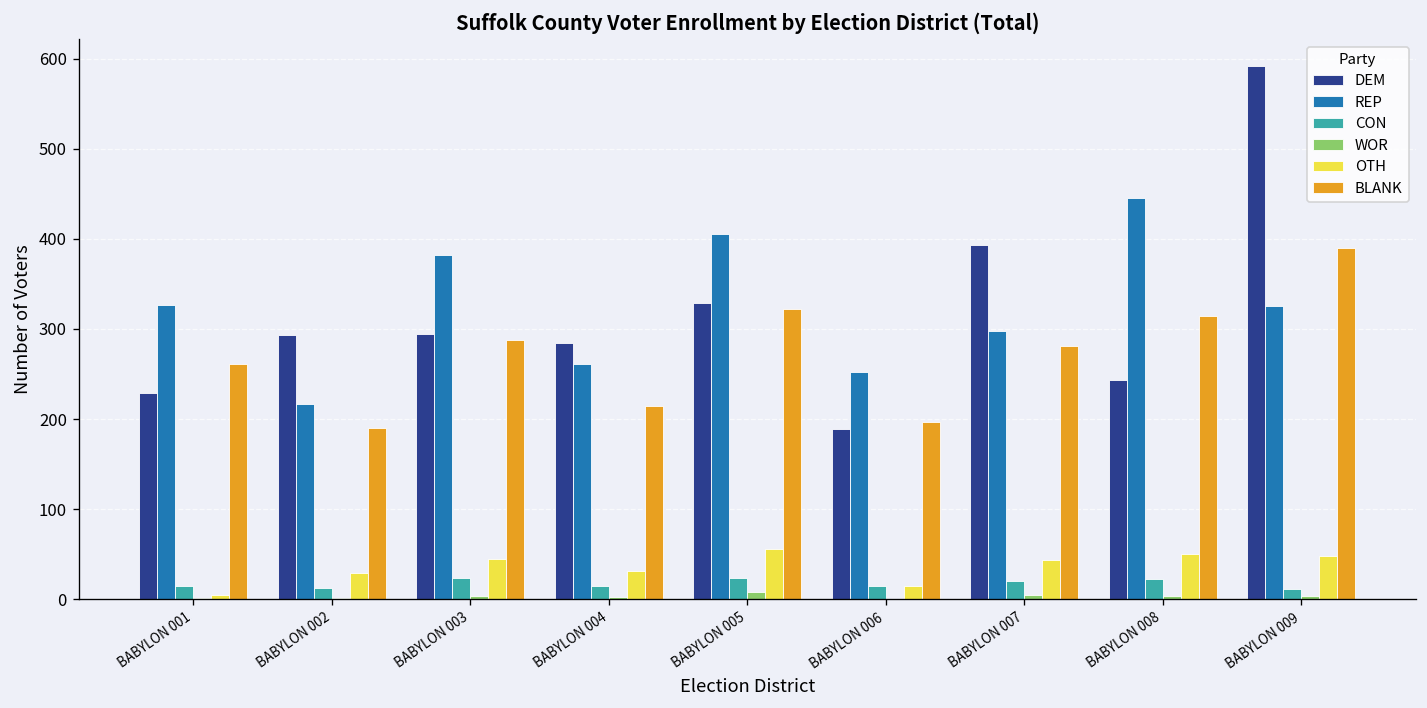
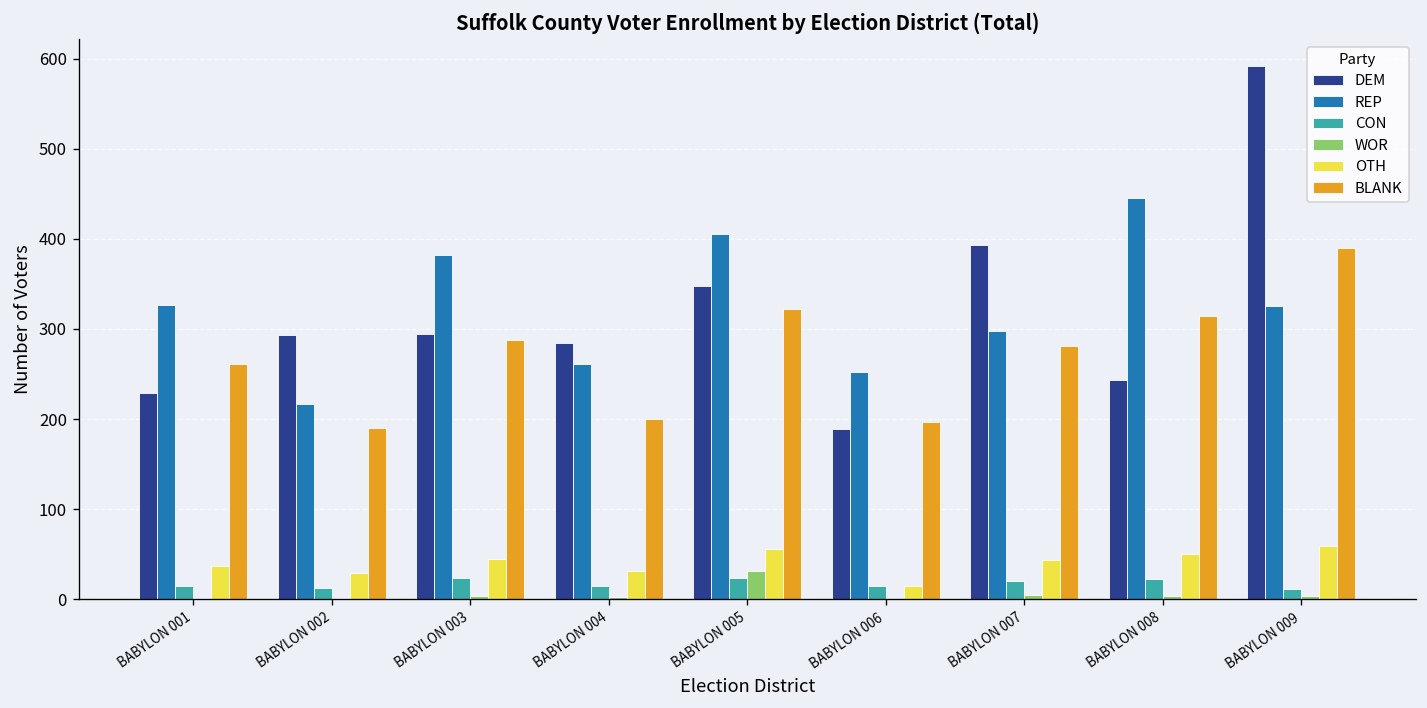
  {
    "DEM": {
      "BABYLON 001": 230,
      "BABYLON 002": 290,
      "BABYLON 003": 290,
      "BABYLON 004": 280,
-     "BABYLON 005": 330,
+     "BABYLON 005": 350,
      "BABYLON 006": 190,
      "BABYLON 007": 390,
      "BABYLON 008": 240,
      "BABYLON 009": 590
    },
    "WOR": {
-     "BABYLON 005": 10,
+     "BABYLON 005": 30,
      "BABYLON 006": 0,
      "BABYLON 007": 0
    },
    "OTH": {
-     "BABYLON 001": 10,
+     "BABYLON 001": 40,
      "BABYLON 002": 30,
      "BABYLON 003": 40,
      "BABYLON 004": 30,
      "BABYLON 005": 60,
      "BABYLON 006": 10,
      "BABYLON 007": 40,
      "BABYLON 008": 50,
-     "BABYLON 009": 50
+     "BABYLON 009": 60
    },
    "BLANK": {
      "BABYLON 001": 260,
      "BABYLON 002": 190,
      "BABYLON 003": 290,
-     "BABYLON 004": 220,
+     "BABYLON 004": 200,
      "BABYLON 005": 320,
      "BABYLON 006": 200,
      "BABYLON 007": 280,
      "BABYLON 008": 310,
      "BABYLON 009": 390
    }
  }
